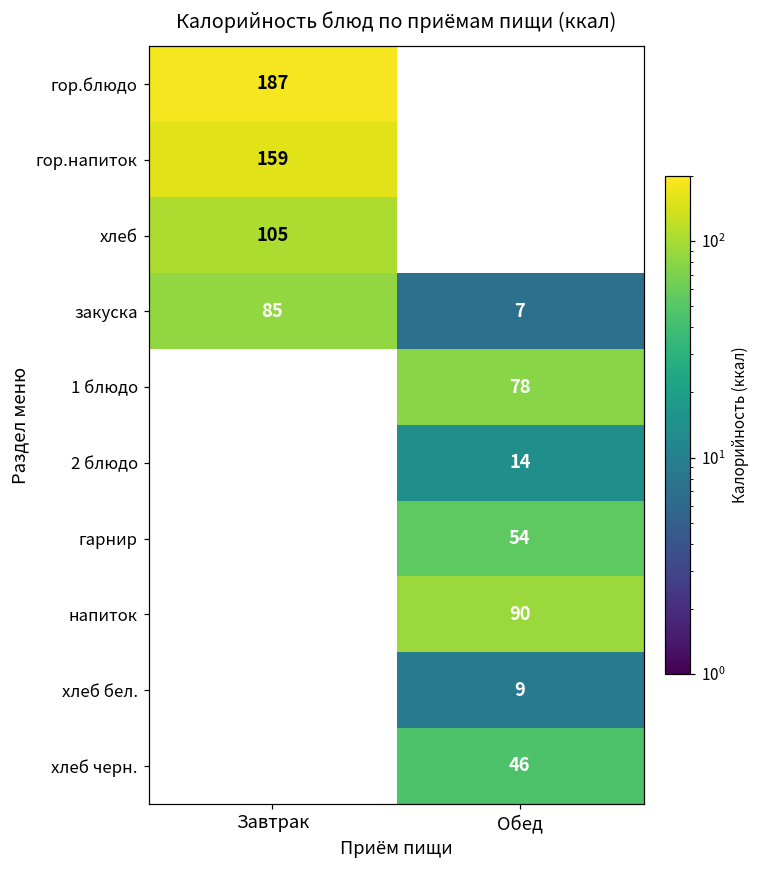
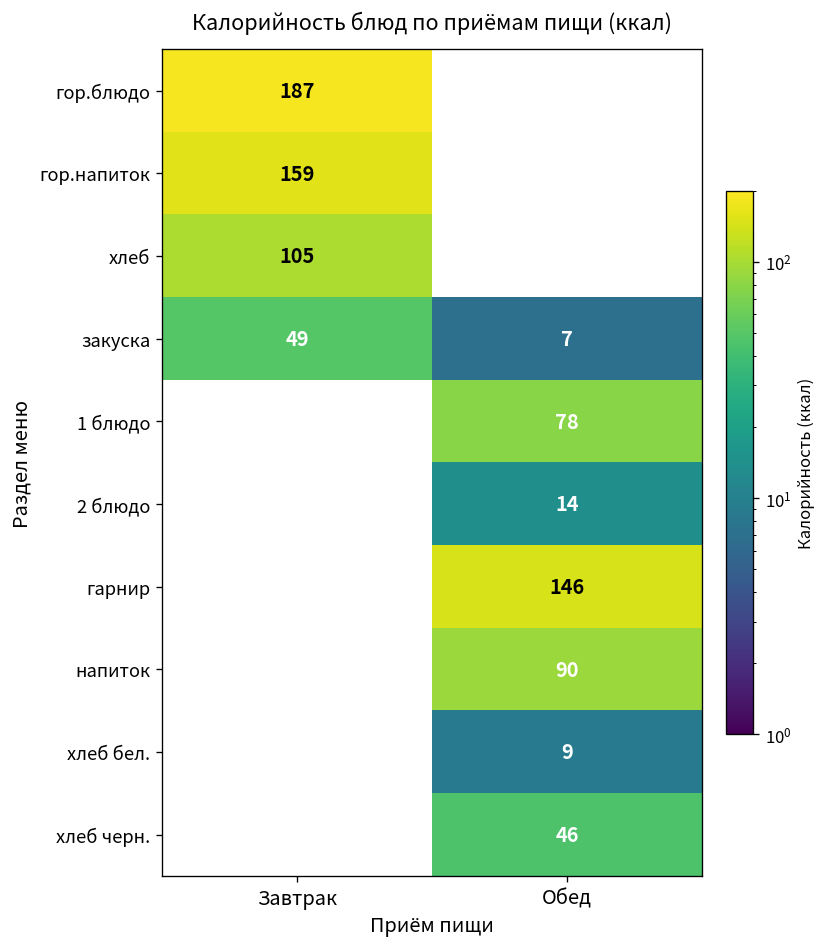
  {
    "гор.блюдо": {
      "Завтрак": 187
    },
    "гор.напиток": {
      "Завтрак": 159
    },
    "хлеб": {
      "Завтрак": 105
    },
    "закуска": {
-     "Завтрак": 85,
+     "Завтрак": 49,
      "Обед": 7
    },
    "1 блюдо": {
      "Обед": 78
    },
    "2 блюдо": {
      "Обед": 14
    },
    "гарнир": {
-     "Обед": 54
+     "Обед": 146
    },
    "напиток": {
      "Обед": 90
    },
    "хлеб бел.": {
      "Обед": 9
    },
    "хлеб черн.": {
      "Обед": 46
    }
  }
